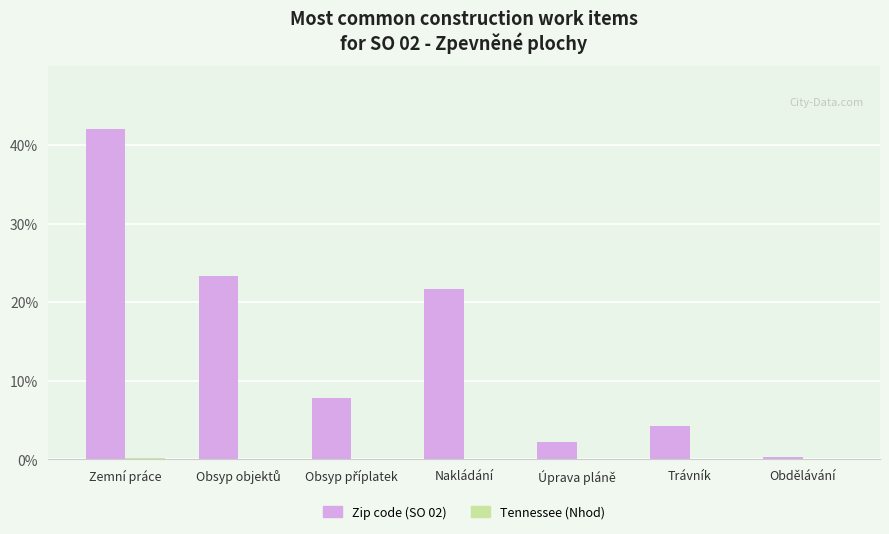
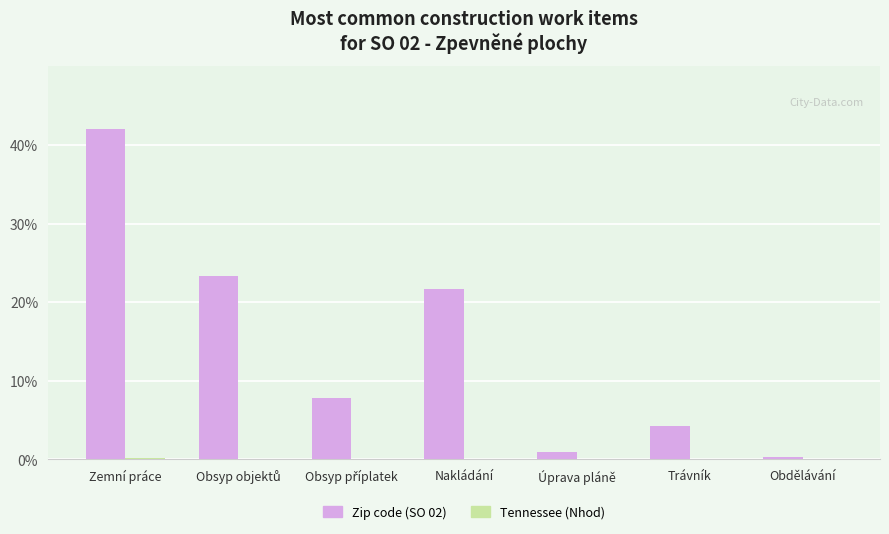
  {
    "Zip code (SO 02)": {
      "Zemní práce": "42%",
      "Obsyp objektů": "23%",
      "Obsyp příplatek": "8%",
      "Nakládání": "22%",
-     "Úprava pláně": "2%",
+     "Úprava pláně": "1%",
      "Trávník": "4%",
      "Obdělávání": "0%"
    }
  }
